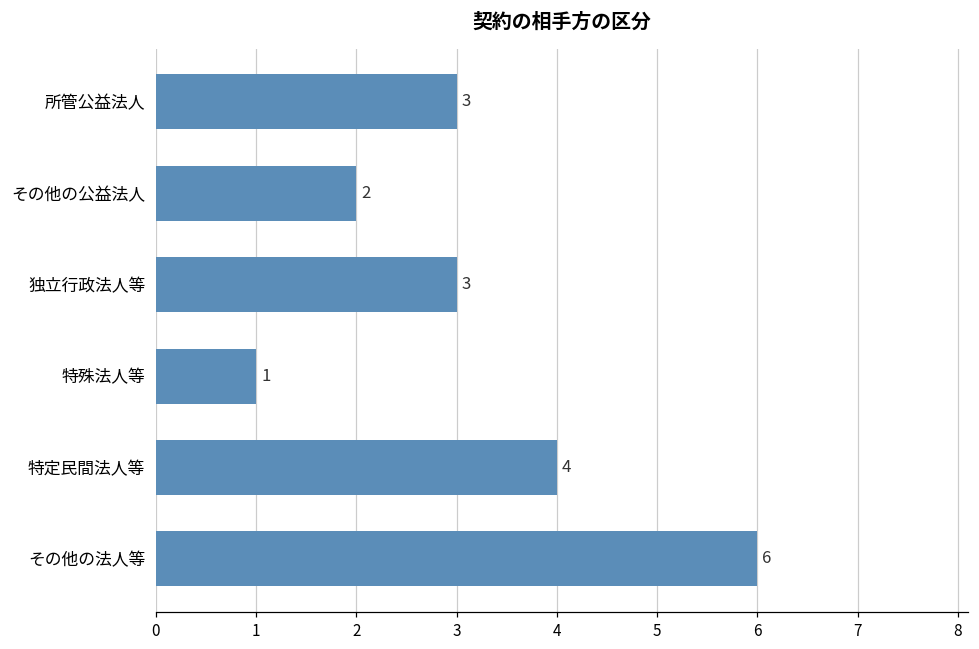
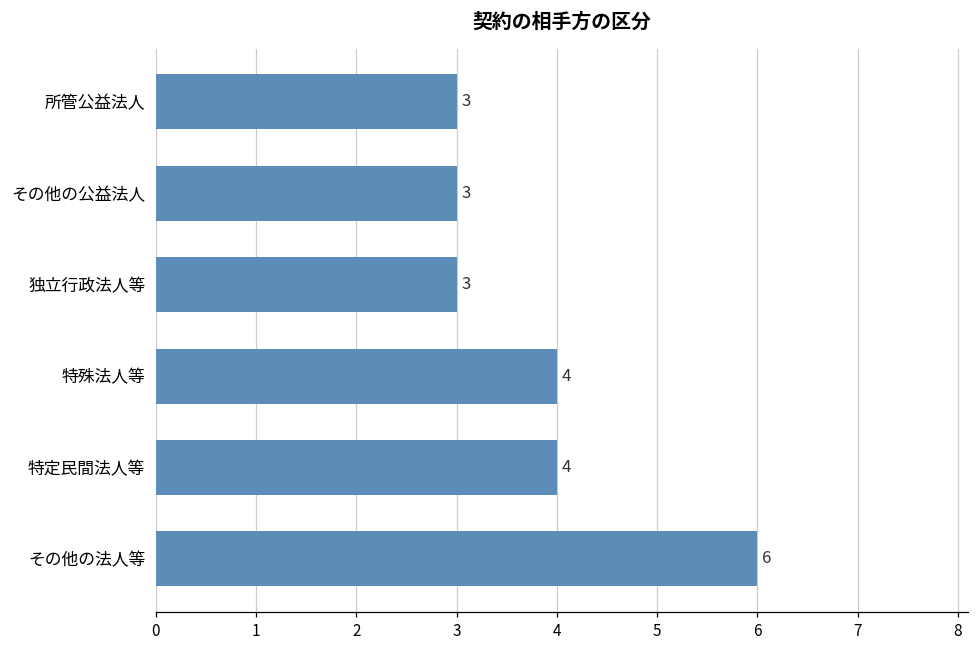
  {
    "所管公益法人": 3,
-   "その他の公益法人": 2,
+   "その他の公益法人": 3,
    "独立行政法人等": 3,
-   "特殊法人等": 1,
+   "特殊法人等": 4,
    "特定民間法人等": 4,
    "その他の法人等": 6
  }
